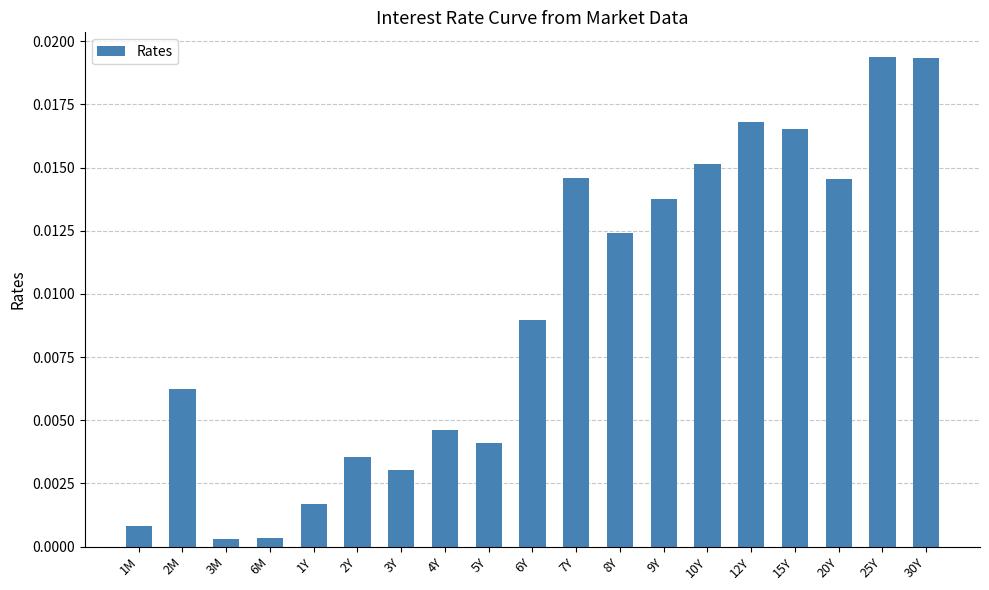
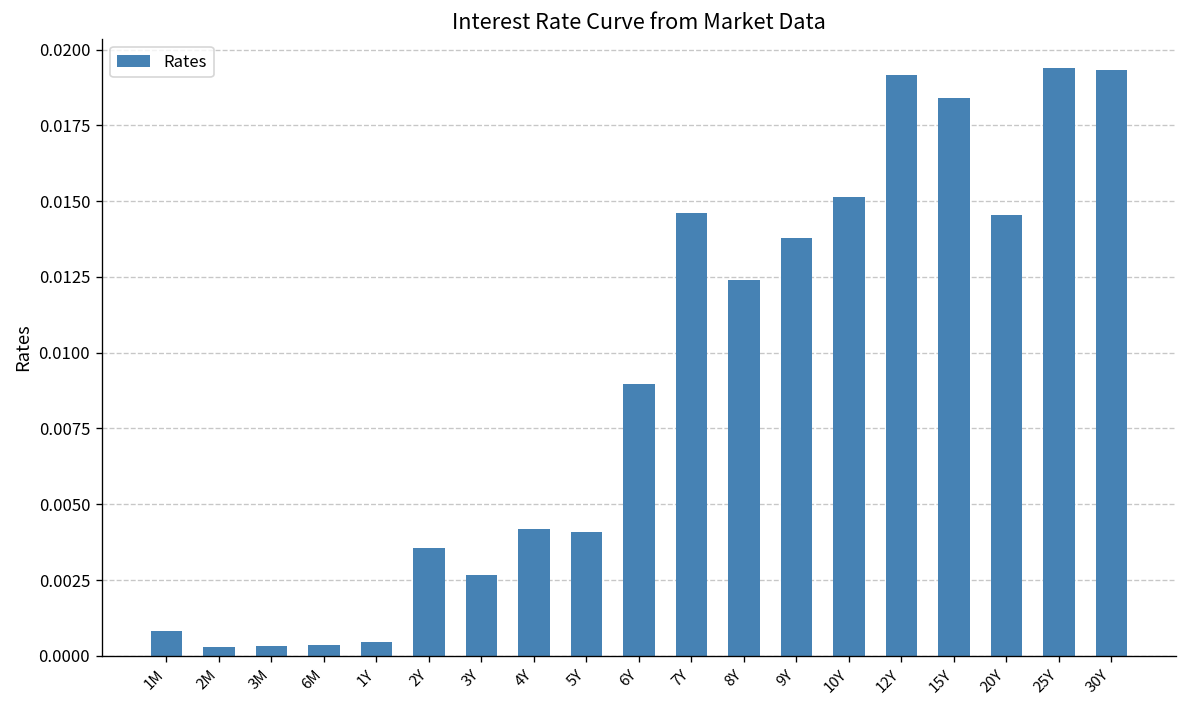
  {
    "1M": 0.0008,
-   "2M": 0.0062,
+   "2M": 0.0003,
    "3M": 0.0003,
    "6M": 0.0003,
-   "1Y": 0.0017,
+   "1Y": 0.0005,
    "2Y": 0.0036,
-   "3Y": 0.0030,
-   "4Y": 0.0046,
+   "3Y": 0.0027,
+   "4Y": 0.0042,
    "5Y": 0.0041,
    "6Y": 0.0090,
    "7Y": 0.0146,
    "8Y": 0.0124,
    "9Y": 0.0138,
    "10Y": 0.0151,
-   "12Y": 0.0168,
-   "15Y": 0.0165,
+   "12Y": 0.0192,
+   "15Y": 0.0184,
    "20Y": 0.0145,
    "25Y": 0.0194,
    "30Y": 0.0193
  }
